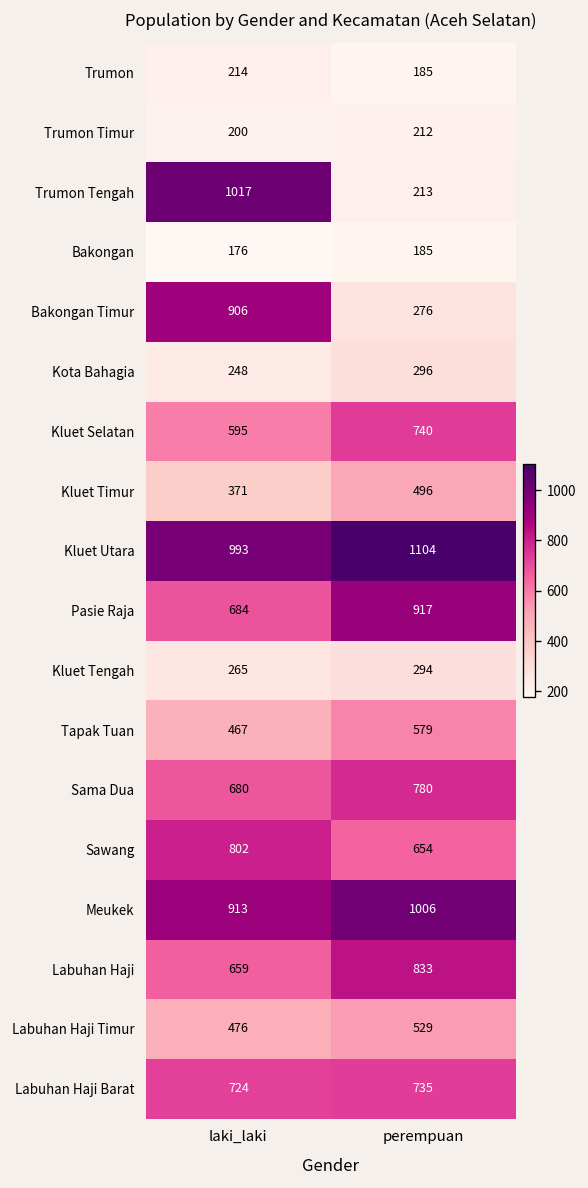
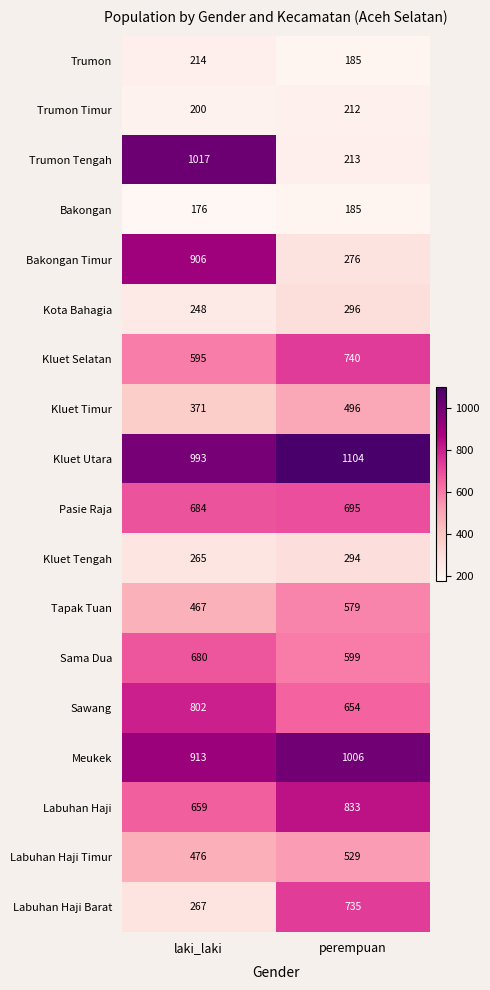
  {
    "Trumon": {
      "laki_laki": 214,
      "perempuan": 185
    },
    "Trumon Timur": {
      "laki_laki": 200,
      "perempuan": 212
    },
    "Trumon Tengah": {
      "laki_laki": 1017,
      "perempuan": 213
    },
    "Bakongan": {
      "laki_laki": 176,
      "perempuan": 185
    },
    "Bakongan Timur": {
      "laki_laki": 906,
      "perempuan": 276
    },
    "Kota Bahagia": {
      "laki_laki": 248,
      "perempuan": 296
    },
    "Kluet Selatan": {
      "laki_laki": 595,
      "perempuan": 740
    },
    "Kluet Timur": {
      "laki_laki": 371,
      "perempuan": 496
    },
    "Kluet Utara": {
      "laki_laki": 993,
      "perempuan": 1104
    },
    "Pasie Raja": {
      "laki_laki": 684,
-     "perempuan": 917
+     "perempuan": 695
    },
    "Kluet Tengah": {
      "laki_laki": 265,
      "perempuan": 294
    },
    "Tapak Tuan": {
      "laki_laki": 467,
      "perempuan": 579
    },
    "Sama Dua": {
      "laki_laki": 680,
-     "perempuan": 780
+     "perempuan": 599
    },
    "Sawang": {
      "laki_laki": 802,
      "perempuan": 654
    },
    "Meukek": {
      "laki_laki": 913,
      "perempuan": 1006
    },
    "Labuhan Haji": {
      "laki_laki": 659,
      "perempuan": 833
    },
    "Labuhan Haji Timur": {
      "laki_laki": 476,
      "perempuan": 529
    },
    "Labuhan Haji Barat": {
-     "laki_laki": 724,
+     "laki_laki": 267,
      "perempuan": 735
    }
  }
